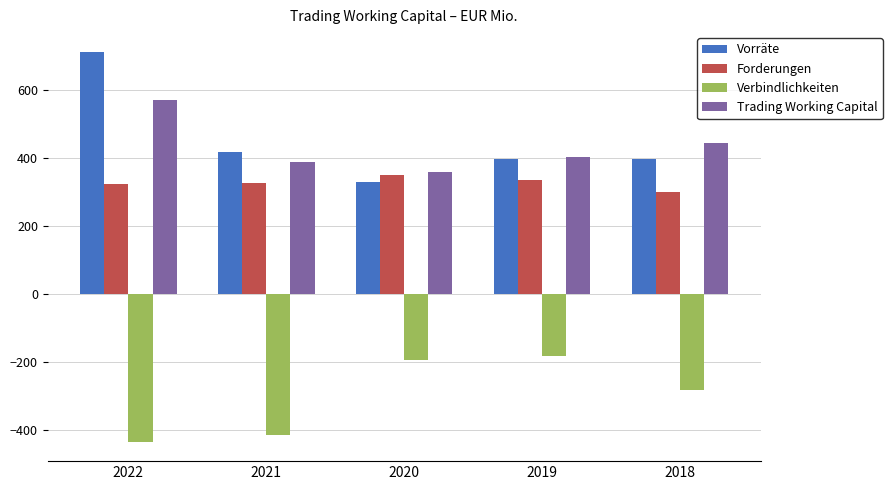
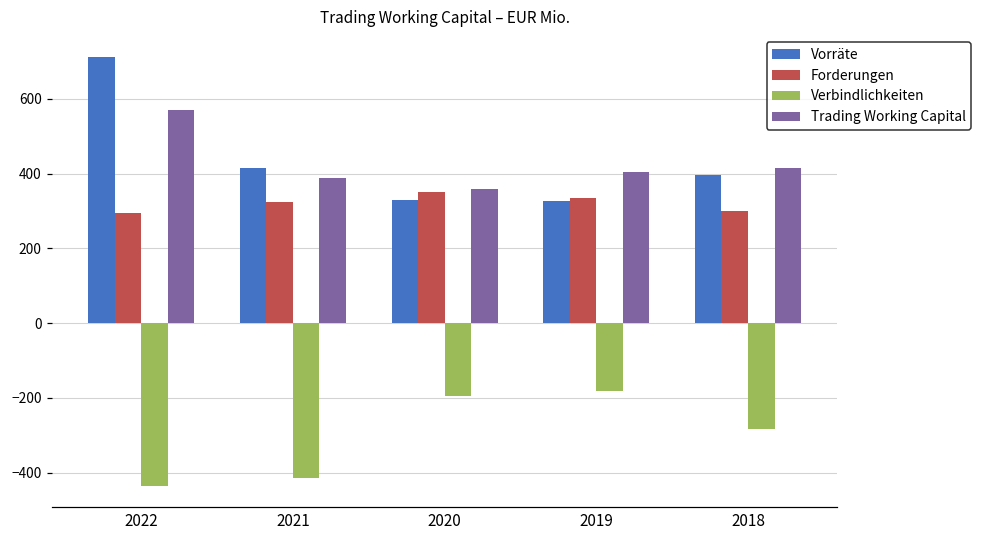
  {
    "Vorräte": {
      "2022": 710,
      "2021": 420,
      "2020": 330,
-     "2019": 400,
+     "2019": 330,
      "2018": 400
    },
    "Forderungen": {
-     "2022": 320,
+     "2022": 290,
      "2021": 330,
      "2020": 350,
      "2019": 340,
      "2018": 300
    },
    "Verbindlichkeiten": {
      "2022": -440,
      "2021": -410,
      "2020": -200,
      "2019": -180,
      "2018": -280
    },
    "Trading Working Capital": {
      "2022": 570,
      "2021": 390,
      "2020": 360,
      "2019": 400,
-     "2018": 440
+     "2018": 410
    }
  }
